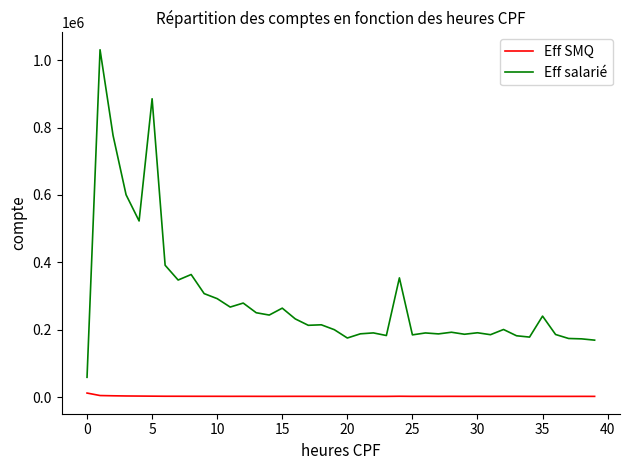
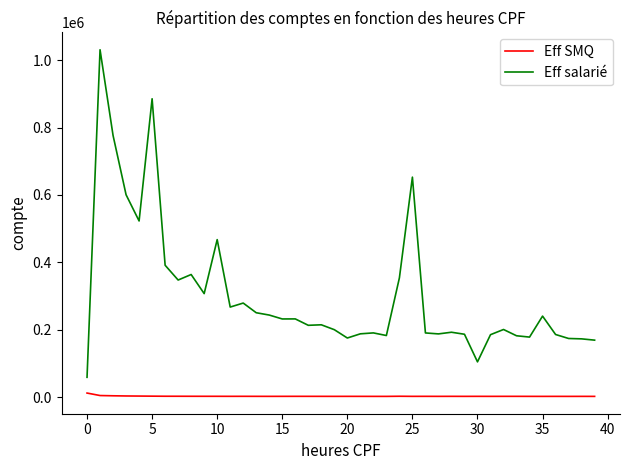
  {
    "Eff SMQ": {
      "0": 10000,
      "5": 0,
      "10": 0,
      "15": 0,
      "20": 0,
      "25": 0,
      "30": 0,
      "35": 0
    },
    "Eff salarié": {
      "0": 60000,
      "5": 890000,
-     "10": 290000,
-     "15": 260000,
+     "10": 470000,
+     "15": 230000,
      "20": 180000,
-     "25": 180000,
-     "30": 190000,
+     "25": 650000,
+     "30": 100000,
      "35": 240000
    }
  }
